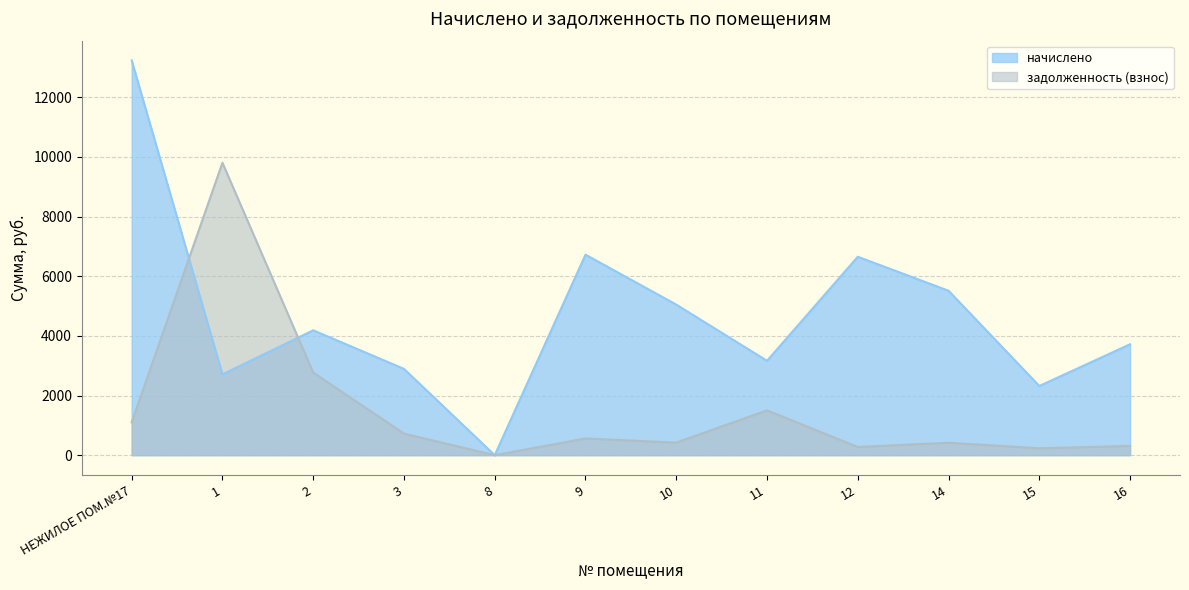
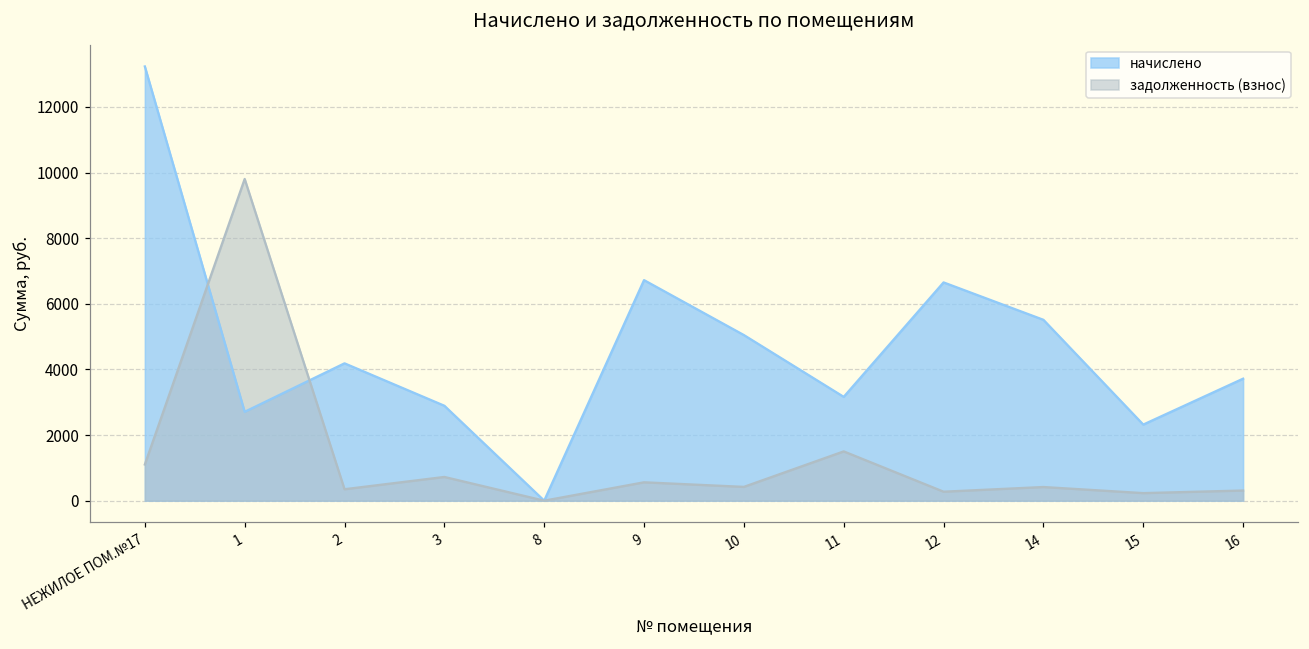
  {
    "начислено": {
      "НЕЖИЛОЕ ПОМ.№17": 13200,
      "1": 2700,
      "2": 4200,
      "3": 2900,
      "9": 6700,
      "10": 5000,
      "11": 3200,
      "12": 6700,
      "14": 5500,
      "15": 2300,
      "16": 3700
    },
    "задолженность (взнос)": {
      "НЕЖИЛОЕ ПОМ.№17": 1100,
      "1": 9800,
-     "2": 2800,
+     "2": 300,
      "3": 700,
      "9": 600,
      "10": 400,
      "11": 1500,
      "12": 300,
      "14": 400,
      "15": 200,
      "16": 300
    }
  }
